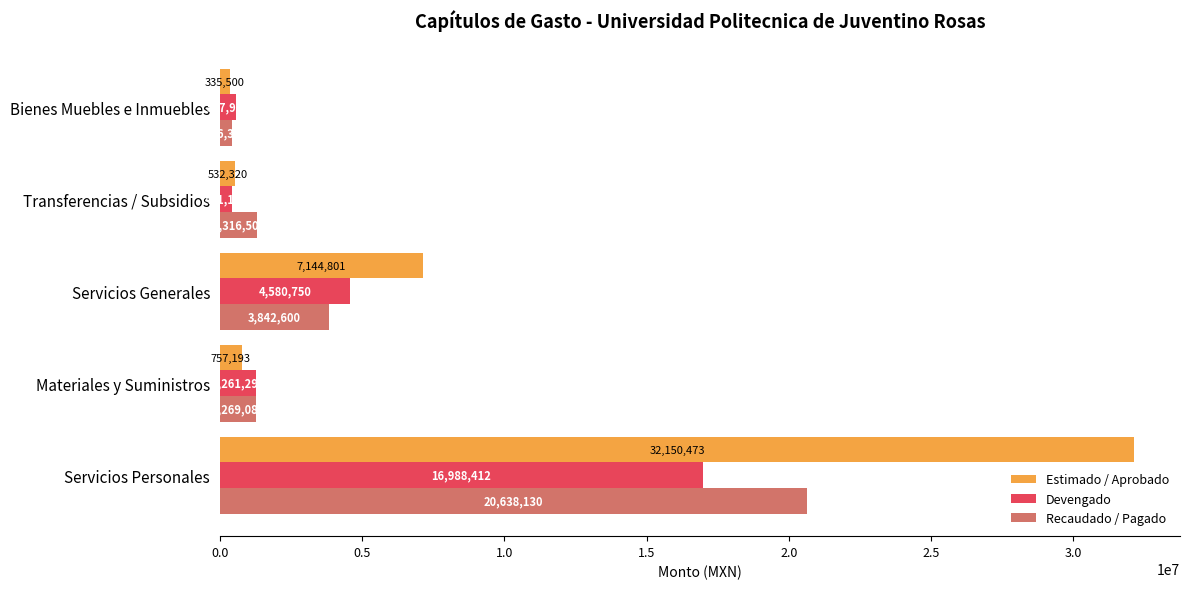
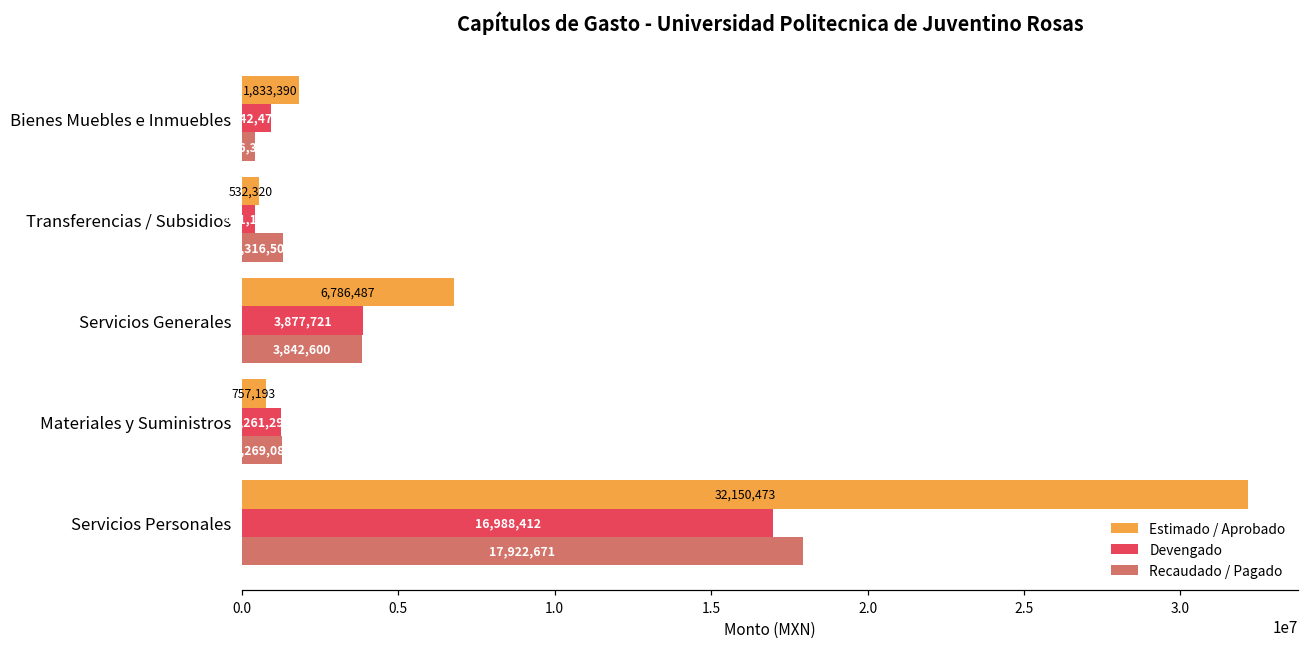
  {
    "Estimado / Aprobado": {
-     "Bienes Muebles e Inmuebles": "335,500",
+     "Bienes Muebles e Inmuebles": "1,833,390",
      "Transferencias / Subsidios": "532,320",
-     "Servicios Generales": "7,144,801",
+     "Servicios Generales": "6,786,487",
      "Materiales y Suministros": "757,193",
      "Servicios Personales": "32,150,473"
    },
    "Devengado": {
-     "Bienes Muebles e Inmuebles": "600000",
-     "Servicios Generales": "4,580,750",
+     "Bienes Muebles e Inmuebles": "900000",
+     "Servicios Generales": "3,877,721",
      "Materiales y Suministros": "1,261,292",
      "Servicios Personales": "16,988,412"
    },
    "Recaudado / Pagado": {
      "Transferencias / Subsidios": "1,316,504",
      "Servicios Generales": "3,842,600",
      "Materiales y Suministros": "1,269,086",
-     "Servicios Personales": "20,638,130"
+     "Servicios Personales": "17,922,671"
    }
  }
